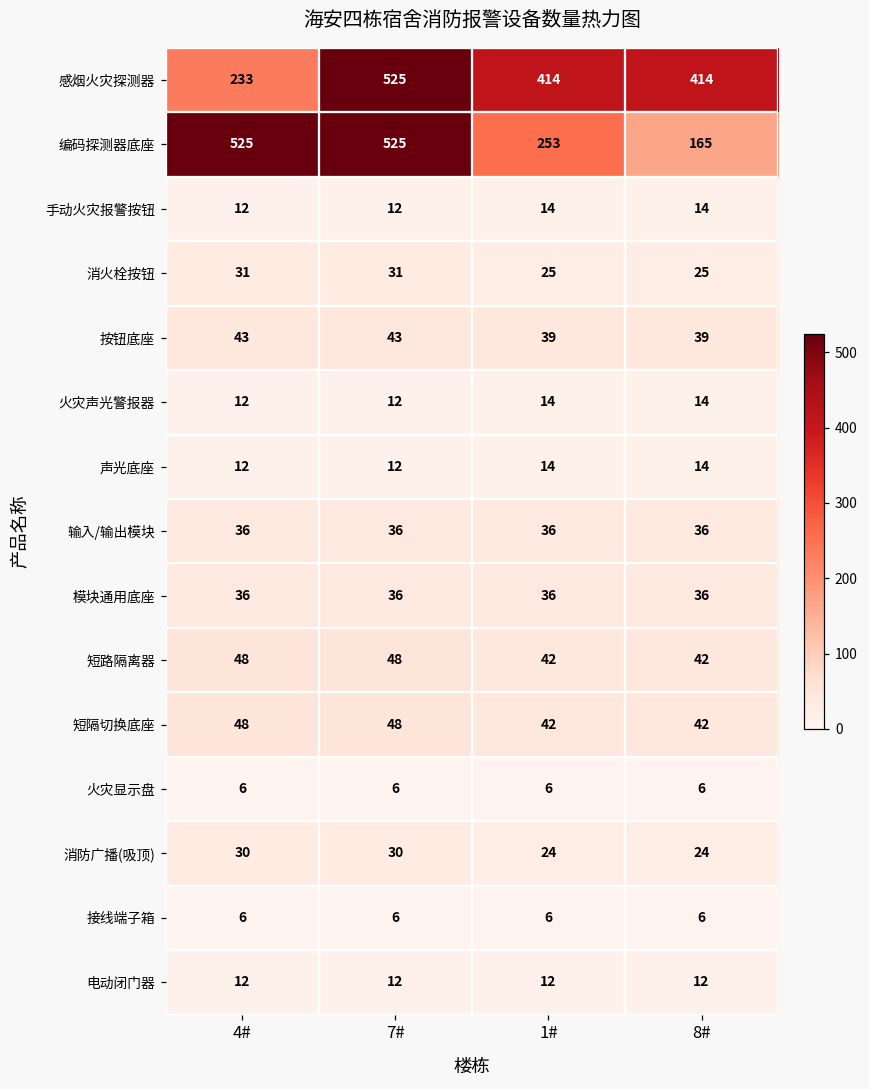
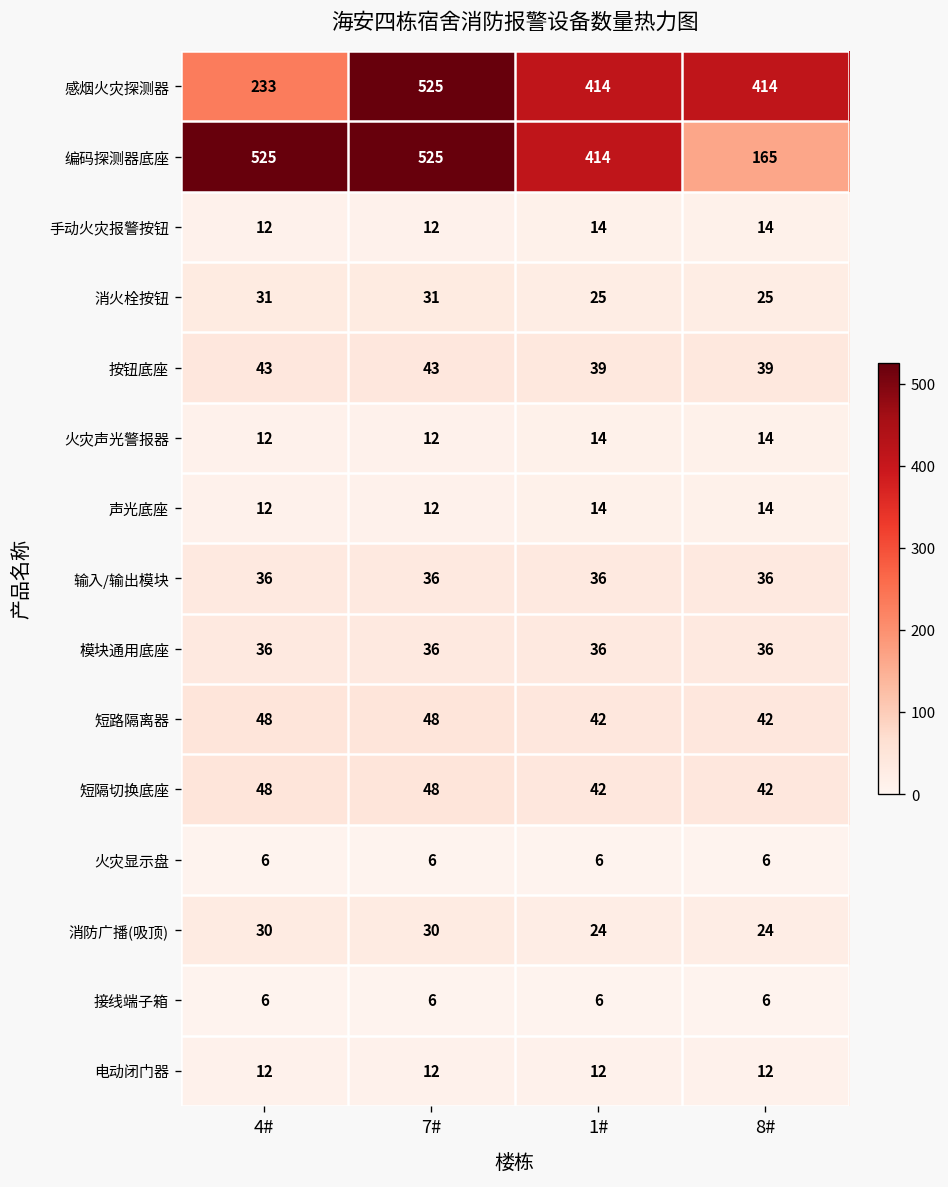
  {
    "感烟火灾探测器": {
      "4#": 233,
      "7#": 525,
      "1#": 414,
      "8#": 414
    },
    "编码探测器底座": {
      "4#": 525,
      "7#": 525,
-     "1#": 253,
+     "1#": 414,
      "8#": 165
    },
    "手动火灾报警按钮": {
      "4#": 12,
      "7#": 12,
      "1#": 14,
      "8#": 14
    },
    "消火栓按钮": {
      "4#": 31,
      "7#": 31,
      "1#": 25,
      "8#": 25
    },
    "按钮底座": {
      "4#": 43,
      "7#": 43,
      "1#": 39,
      "8#": 39
    },
    "火灾声光警报器": {
      "4#": 12,
      "7#": 12,
      "1#": 14,
      "8#": 14
    },
    "声光底座": {
      "4#": 12,
      "7#": 12,
      "1#": 14,
      "8#": 14
    },
    "输入/输出模块": {
      "4#": 36,
      "7#": 36,
      "1#": 36,
      "8#": 36
    },
    "模块通用底座": {
      "4#": 36,
      "7#": 36,
      "1#": 36,
      "8#": 36
    },
    "短路隔离器": {
      "4#": 48,
      "7#": 48,
      "1#": 42,
      "8#": 42
    },
    "短隔切换底座": {
      "4#": 48,
      "7#": 48,
      "1#": 42,
      "8#": 42
    },
    "火灾显示盘": {
      "4#": 6,
      "7#": 6,
      "1#": 6,
      "8#": 6
    },
    "消防广播(吸顶)": {
      "4#": 30,
      "7#": 30,
      "1#": 24,
      "8#": 24
    },
    "接线端子箱": {
      "4#": 6,
      "7#": 6,
      "1#": 6,
      "8#": 6
    },
    "电动闭门器": {
      "4#": 12,
      "7#": 12,
      "1#": 12,
      "8#": 12
    }
  }
